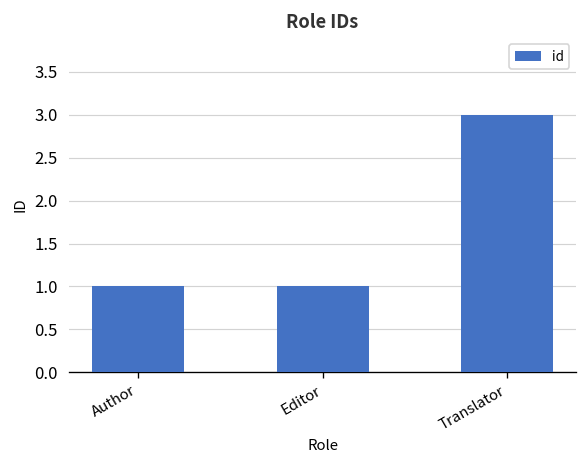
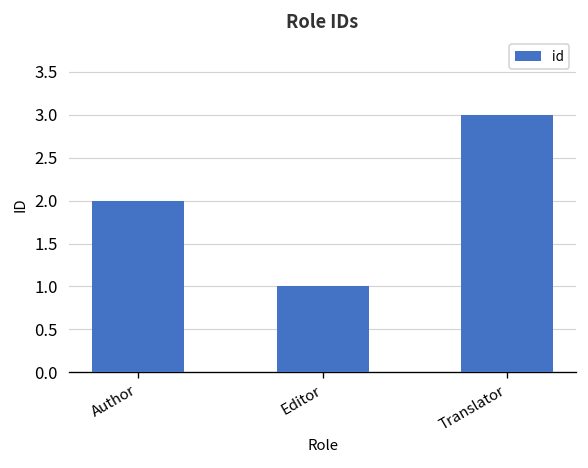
  {
-   "Author": 1,
+   "Author": 2,
    "Editor": 1,
    "Translator": 3
  }
